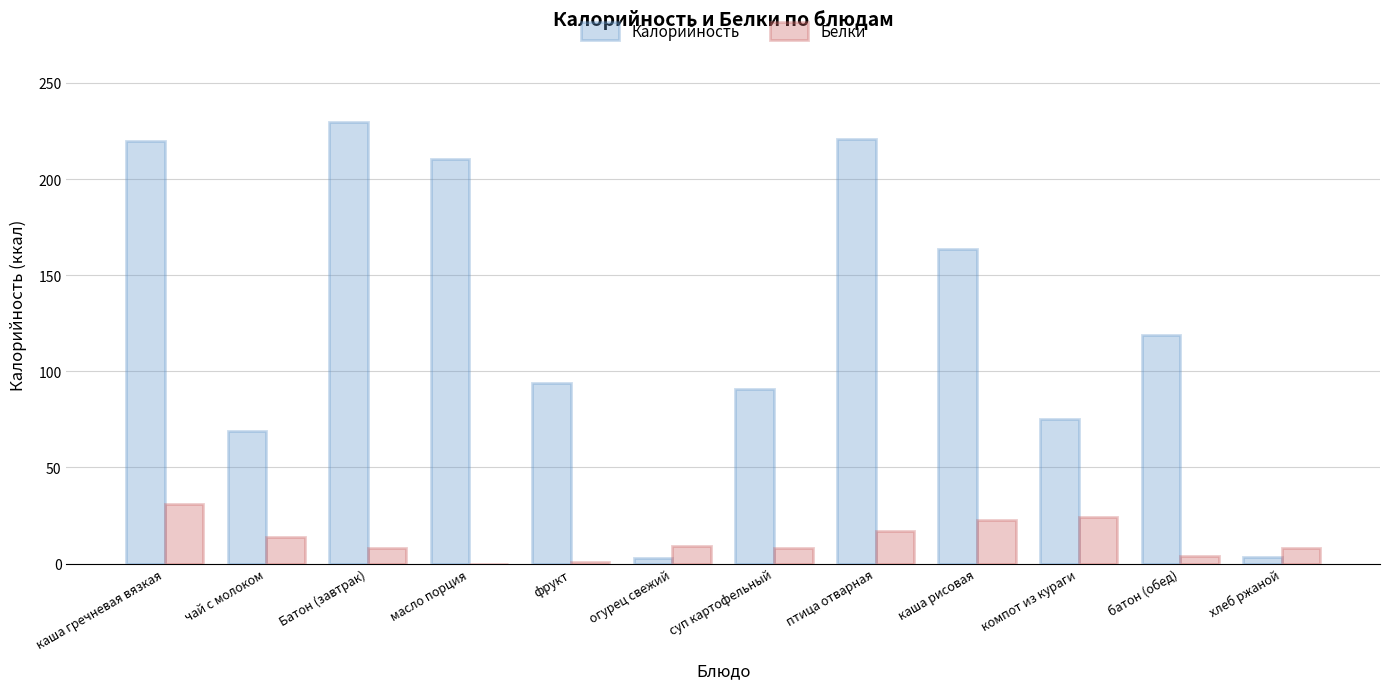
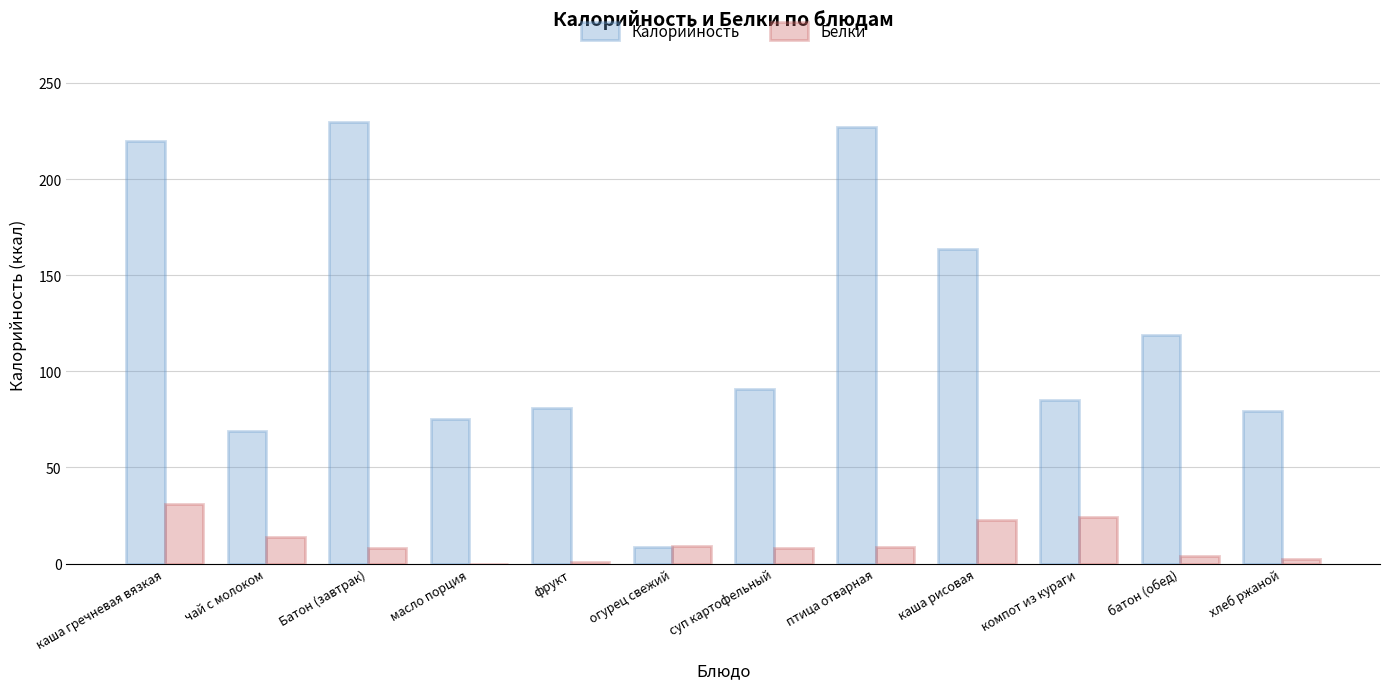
  {
    "Калорийность": {
      "каша гречневая вязкая": 220,
      "чай с молоком": 69,
      "Батон (завтрак)": 230,
-     "масло порция": 211,
-     "фрукт": 94,
-     "огурец свежий": 3,
+     "масло порция": 75,
+     "фрукт": 81,
+     "огурец свежий": 8,
      "суп картофельный": 91,
-     "птица отварная": 221,
+     "птица отварная": 227,
      "каша рисовая": 164,
-     "компот из кураги": 75,
+     "компот из кураги": 85,
      "батон (обед)": 119,
-     "хлеб ржаной": 3
+     "хлеб ржаной": 79
    },
    "Белки": {
      "каша гречневая вязкая": 31,
      "чай с молоком": 14,
      "Батон (завтрак)": 8,
      "масло порция": 0,
      "огурец свежий": 9,
      "суп картофельный": 8,
-     "птица отварная": 17,
+     "птица отварная": 9,
      "каша рисовая": 23,
      "компот из кураги": 24,
      "батон (обед)": 4,
-     "хлеб ржаной": 8
+     "хлеб ржаной": 3
    }
  }
